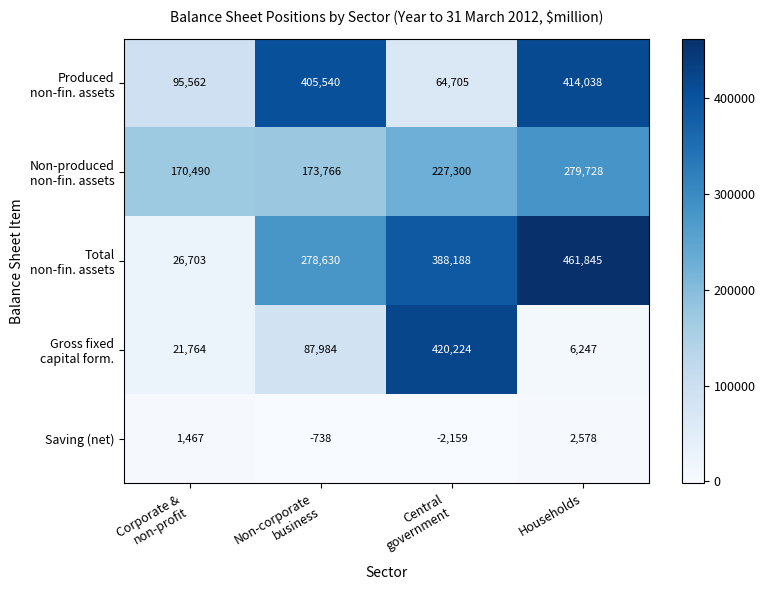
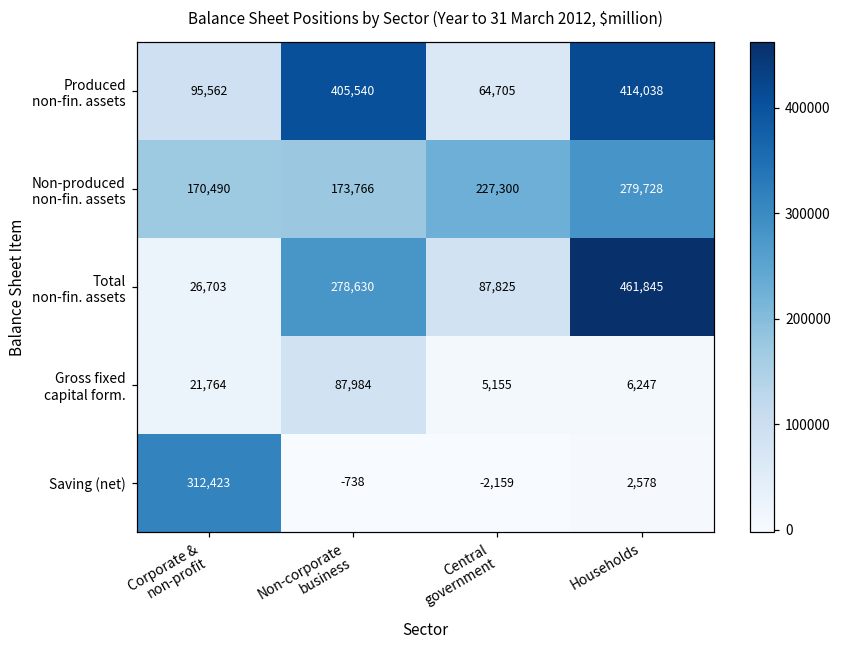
  {
    "Produced non-fin. assets": {
      "Corporate & non-profit": "95,562",
      "Non-corporate business": "405,540",
      "Central government": "64,705",
      "Households": "414,038"
    },
    "Non-produced non-fin. assets": {
      "Corporate & non-profit": "170,490",
      "Non-corporate business": "173,766",
      "Central government": "227,300",
      "Households": "279,728"
    },
    "Total non-fin. assets": {
      "Corporate & non-profit": "26,703",
      "Non-corporate business": "278,630",
-     "Central government": "388,188",
+     "Central government": "87,825",
      "Households": "461,845"
    },
    "Gross fixed capital form.": {
      "Corporate & non-profit": "21,764",
      "Non-corporate business": "87,984",
-     "Central government": "420,224",
+     "Central government": "5,155",
      "Households": "6,247"
    },
    "Saving (net)": {
-     "Corporate & non-profit": "1,467",
+     "Corporate & non-profit": "312,423",
      "Non-corporate business": "-738",
      "Central government": "-2,159",
      "Households": "2,578"
    }
  }
